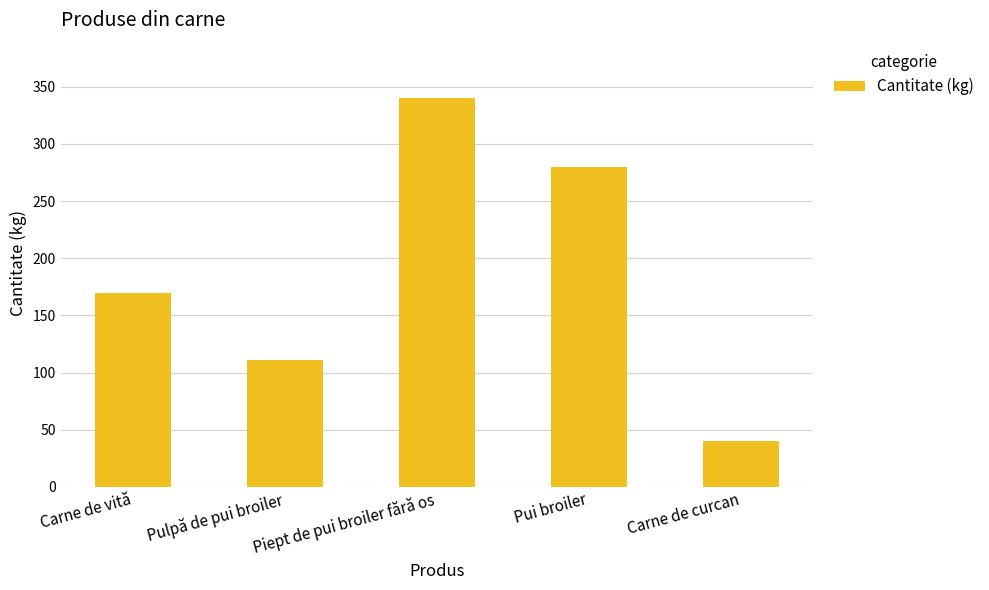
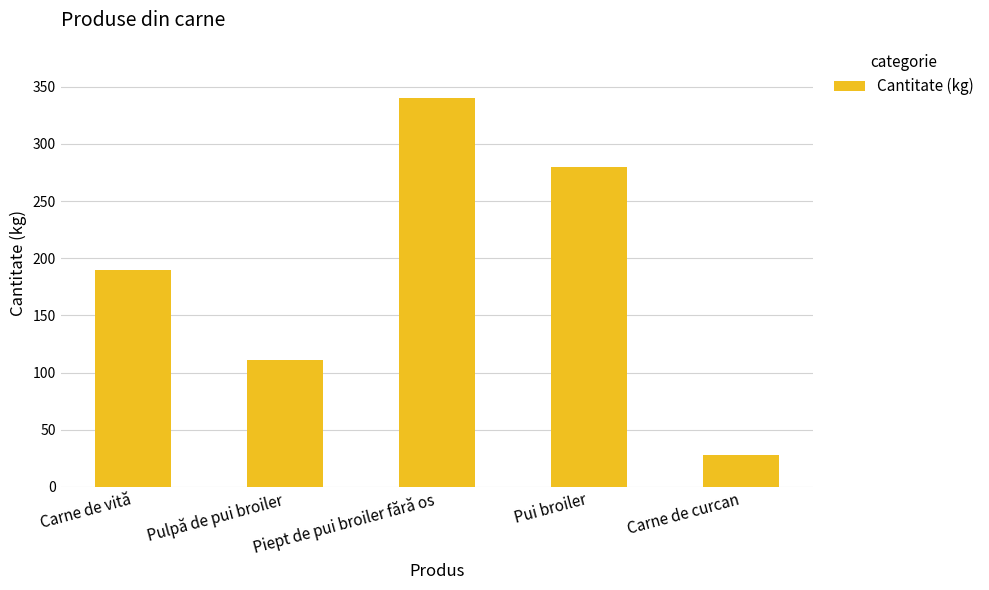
  {
-   "Carne de vită": 170,
+   "Carne de vită": 190,
    "Pulpă de pui broiler": 111,
    "Piept de pui broiler fără os": 340,
    "Pui broiler": 280,
-   "Carne de curcan": 40
+   "Carne de curcan": 28
  }
